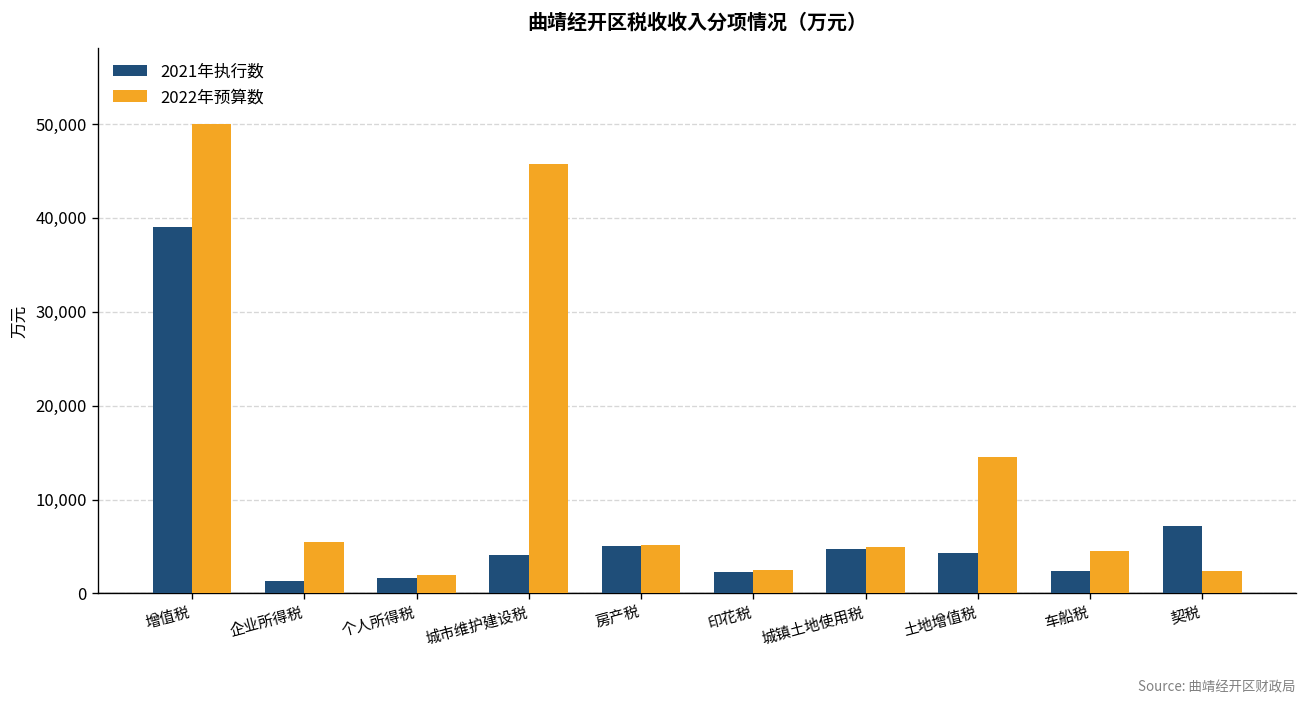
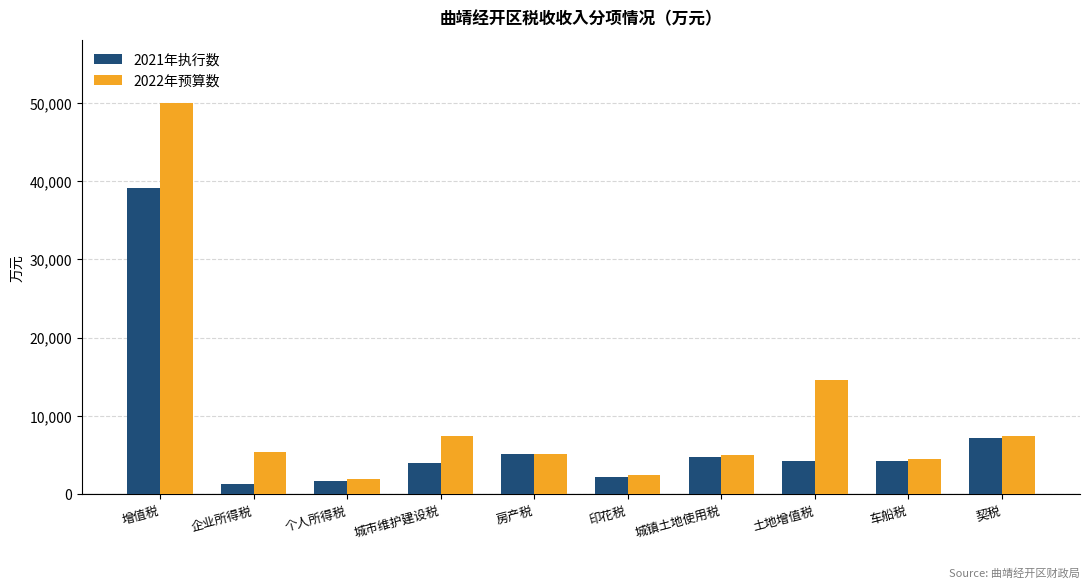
  {
    "2021年执行数": {
      "增值税": "39,000",
      "企业所得税": "1,000",
      "个人所得税": "2,000",
      "城市维护建设税": "4,000",
      "房产税": "5,000",
      "印花税": "2,000",
      "城镇土地使用税": "5,000",
      "土地增值税": "4,000",
-     "车船税": "2,000",
+     "车船税": "4,000",
      "契税": "7,000"
    },
    "2022年预算数": {
      "增值税": "50,000",
      "企业所得税": "5,000",
      "个人所得税": "2,000",
-     "城市维护建设税": "46,000",
+     "城市维护建设税": "8,000",
      "房产税": "5,000",
      "印花税": "3,000",
      "城镇土地使用税": "5,000",
      "土地增值税": "15,000",
      "车船税": "5,000",
-     "契税": "2,000"
+     "契税": "8,000"
    }
  }
